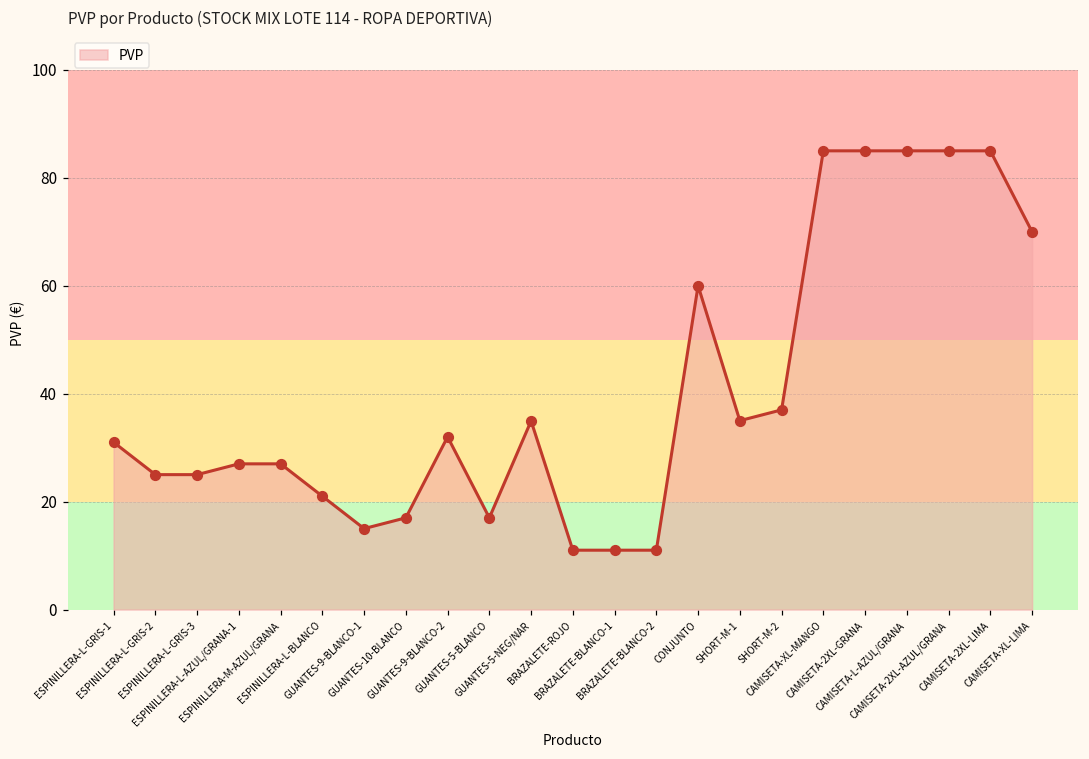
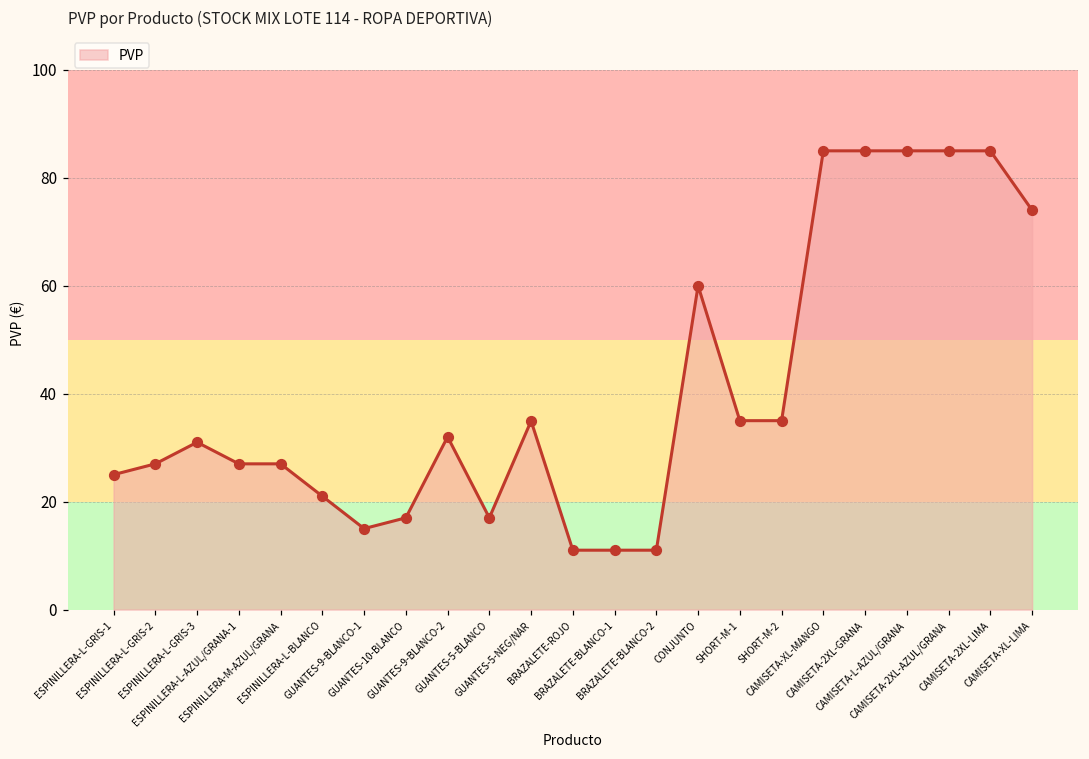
  {
-   "ESPINILLERA-L-GRIS-1": 31,
-   "ESPINILLERA-L-GRIS-2": 25,
-   "ESPINILLERA-L-GRIS-3": 25,
+   "ESPINILLERA-L-GRIS-1": 25,
+   "ESPINILLERA-L-GRIS-2": 27,
+   "ESPINILLERA-L-GRIS-3": 31,
    "ESPINILLERA-L-AZUL/GRANA-1": 27,
    "ESPINILLERA-M-AZUL/GRANA": 27,
    "ESPINILLERA-L-BLANCO": 21,
    "GUANTES-9-BLANCO-1": 15,
    "GUANTES-10-BLANCO": 17,
    "GUANTES-9-BLANCO-2": 32,
    "GUANTES-5-BLANCO": 17,
    "GUANTES-5-NEG/NAR": 35,
    "BRAZALETE-ROJO": 11,
    "BRAZALETE-BLANCO-1": 11,
    "BRAZALETE-BLANCO-2": 11,
    "CONJUNTO": 60,
    "SHORT-M-1": 35,
-   "SHORT-M-2": 37,
+   "SHORT-M-2": 35,
    "CAMISETA-XL-MANGO": 85,
    "CAMISETA-2XL-GRANA": 85,
    "CAMISETA-L-AZUL/GRANA": 85,
    "CAMISETA-2XL-AZUL/GRANA": 85,
    "CAMISETA-2XL-LIMA": 85,
-   "CAMISETA-XL-LIMA": 70
+   "CAMISETA-XL-LIMA": 74
  }
